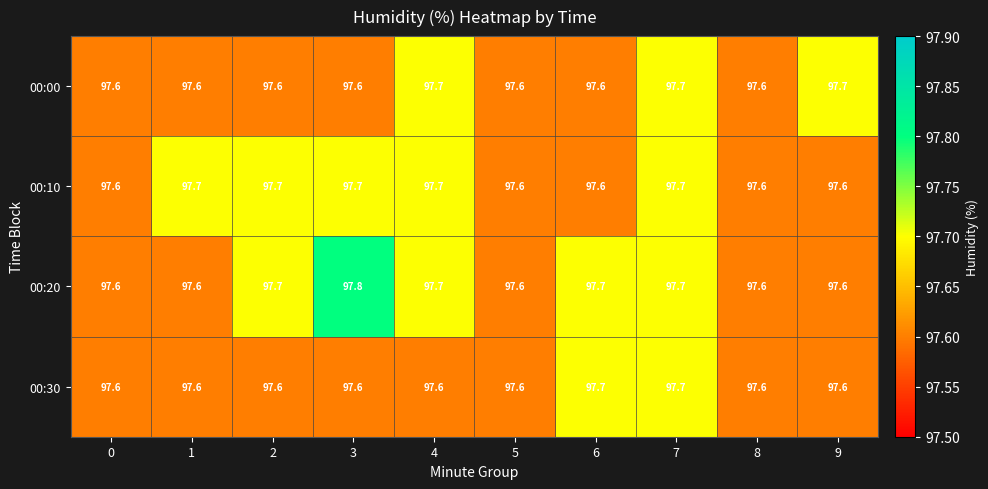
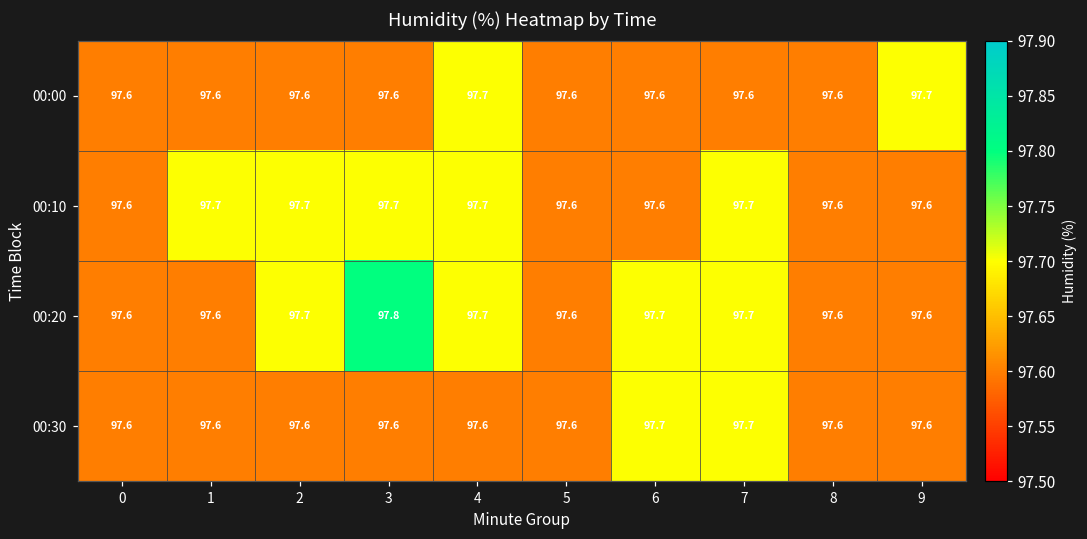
  {
    "00:00": {
      "0": 97.6,
      "1": 97.6,
      "2": 97.6,
      "3": 97.6,
      "4": 97.7,
      "5": 97.6,
      "6": 97.6,
-     "7": 97.7,
+     "7": 97.6,
      "8": 97.6,
      "9": 97.7
    },
    "00:10": {
      "0": 97.6,
      "1": 97.7,
      "2": 97.7,
      "3": 97.7,
      "4": 97.7,
      "5": 97.6,
      "6": 97.6,
      "7": 97.7,
      "8": 97.6,
      "9": 97.6
    },
    "00:20": {
      "0": 97.6,
      "1": 97.6,
      "2": 97.7,
      "3": 97.8,
      "4": 97.7,
      "5": 97.6,
      "6": 97.7,
      "7": 97.7,
      "8": 97.6,
      "9": 97.6
    },
    "00:30": {
      "0": 97.6,
      "1": 97.6,
      "2": 97.6,
      "3": 97.6,
      "4": 97.6,
      "5": 97.6,
      "6": 97.7,
      "7": 97.7,
      "8": 97.6,
      "9": 97.6
    }
  }
